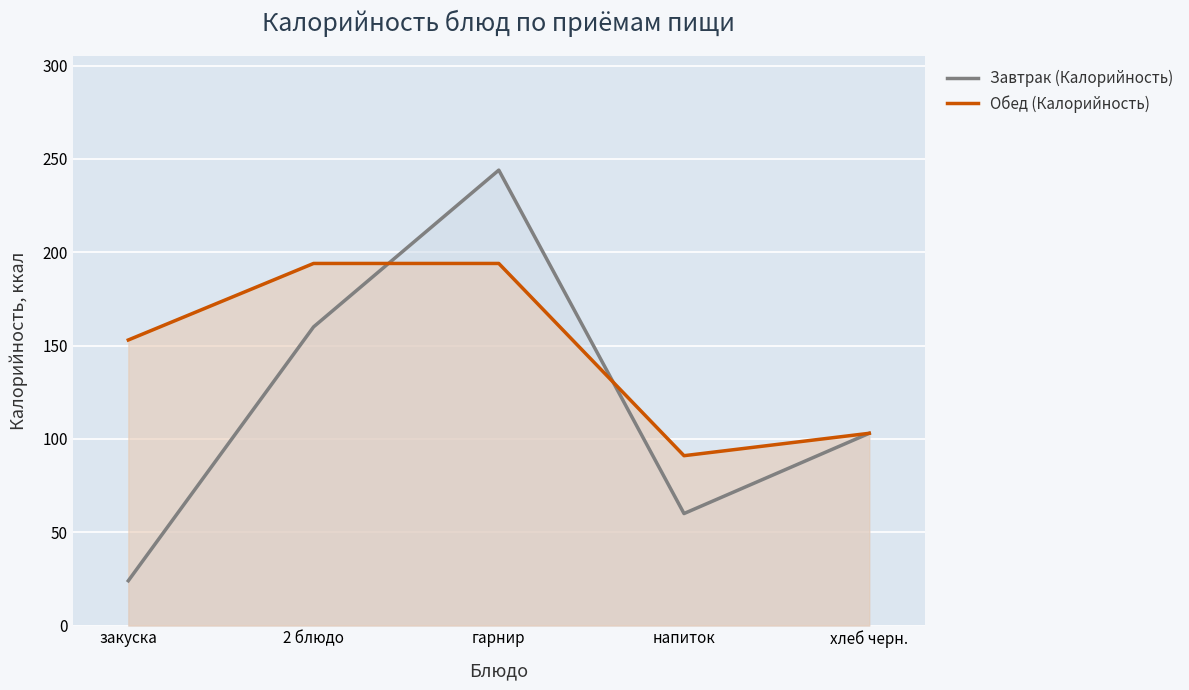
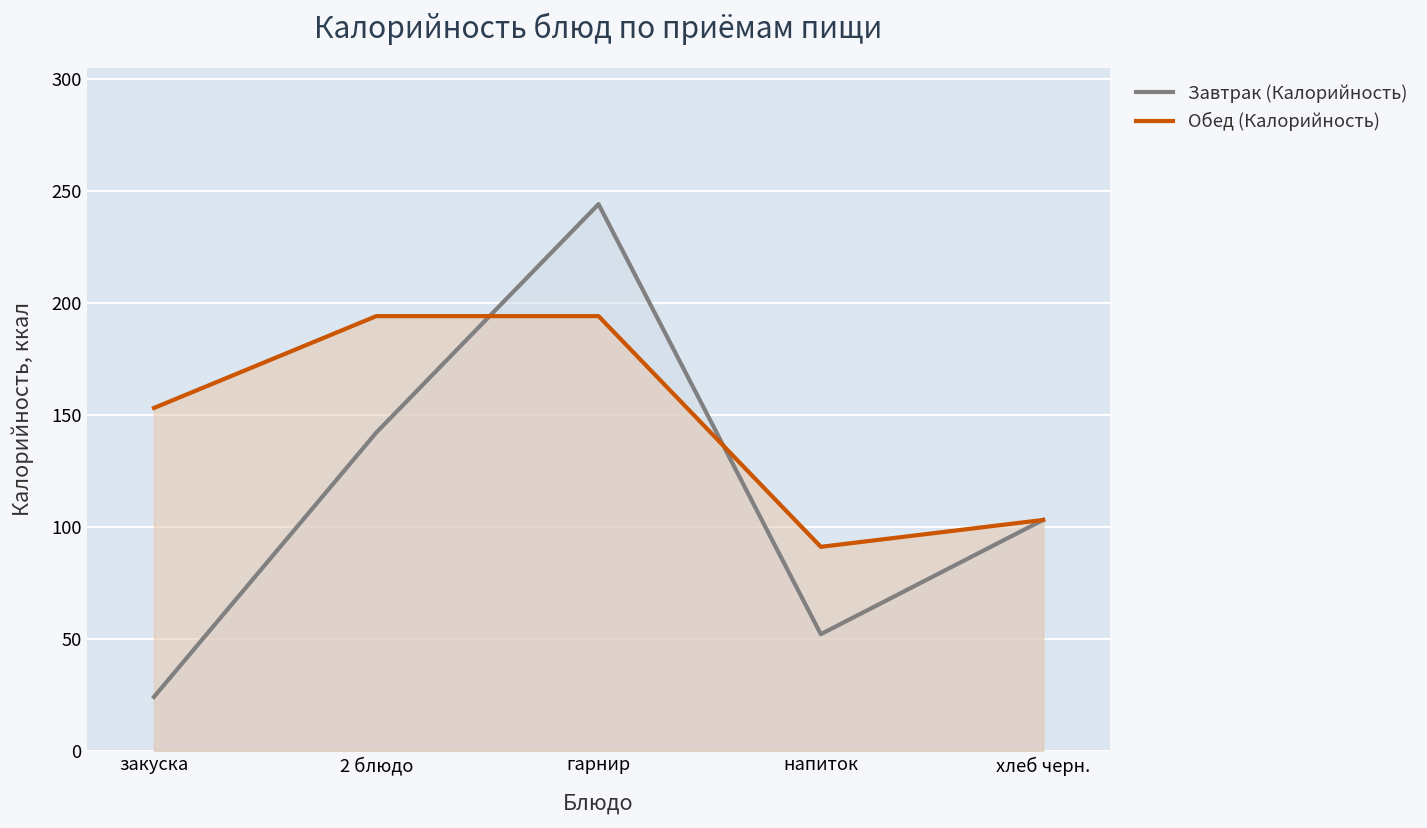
  {
    "Завтрак (Калорийность)": {
      "закуска": 24,
-     "2 блюдо": 160,
+     "2 блюдо": 142,
      "гарнир": 244,
-     "напиток": 60
+     "напиток": 52
    },
    "Обед (Калорийность)": {
      "закуска": 153,
      "2 блюдо": 194,
      "гарнир": 194,
      "напиток": 91
    }
  }
